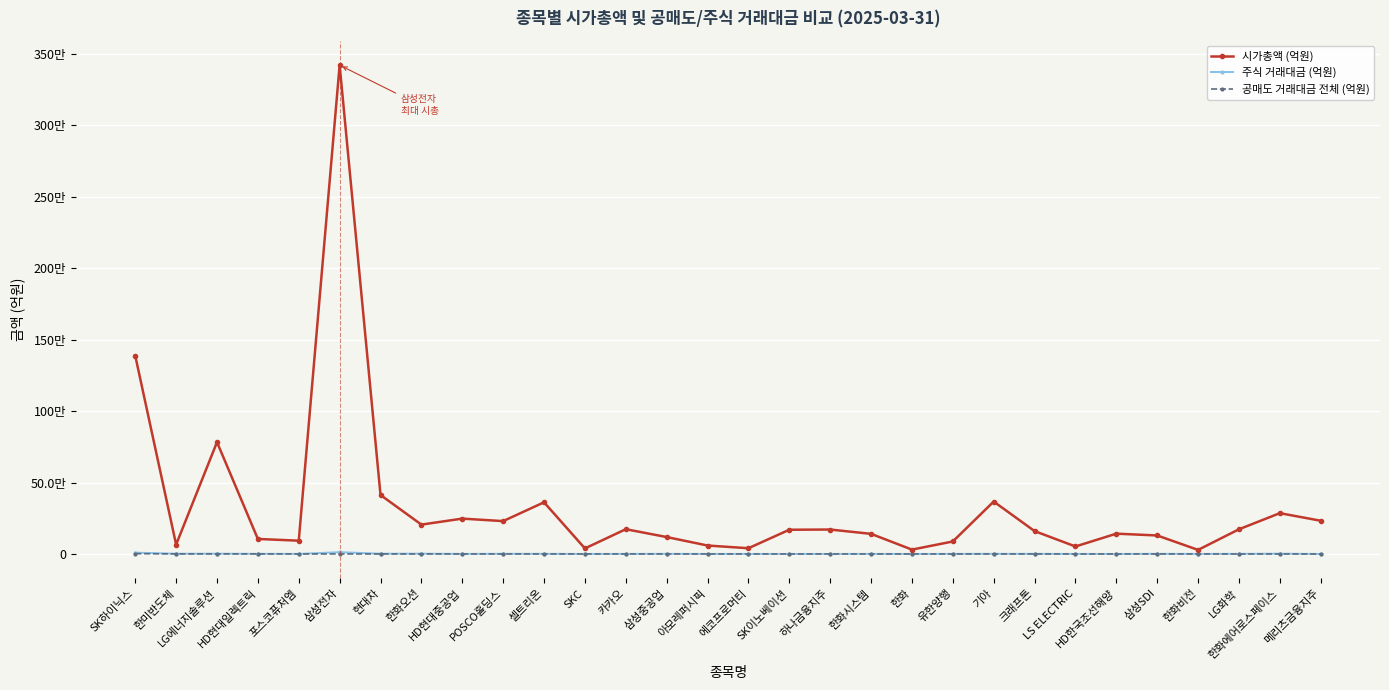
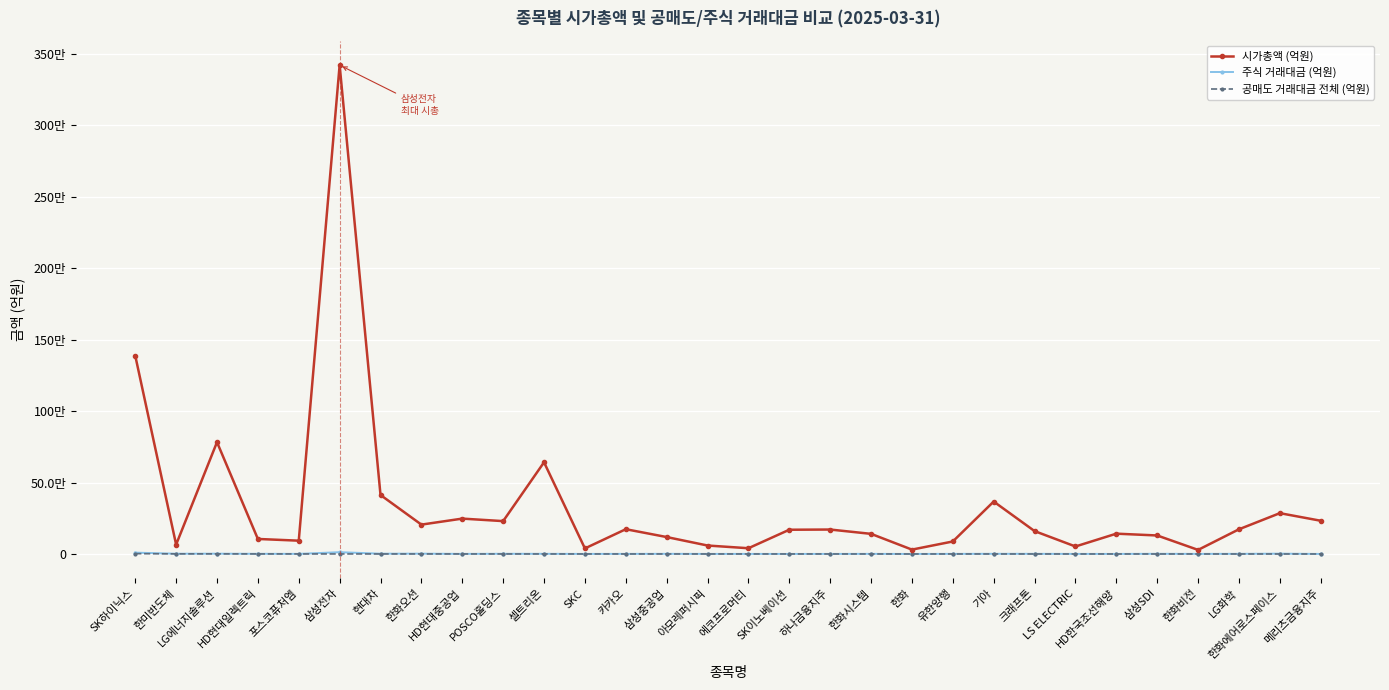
  {
    "시가총액 (억원)": {
      "SK하이닉스": "139만",
      "한미반도체": "7만",
      "LG에너지솔루션": "78만",
      "HD현대일렉트릭": "11만",
      "포스코퓨처엠": "9만",
      "삼성전자": "342만",
      "현대차": "41만",
      "한화오션": "21만",
      "HD현대중공업": "25만",
      "POSCO홀딩스": "23만",
-     "셀트리온": "36만",
+     "셀트리온": "64만",
      "SKC": "4만",
      "카카오": "17만",
      "삼성중공업": "12만",
      "아모레퍼시픽": "6만",
      "에코프로머티": "4만",
      "SK이노베이션": "17만",
      "하나금융지주": "17만",
      "한화시스템": "14만",
      "한화": "3만",
      "유한양행": "9만",
      "기아": "37만",
      "크래프톤": "16만",
      "LS ELECTRIC": "5만",
      "HD한국조선해양": "14만",
      "삼성SDI": "13만",
      "한화비전": "3만",
      "LG화학": "17만",
      "한화에어로스페이스": "29만",
      "메리츠금융지주": "23만"
    }
  }
